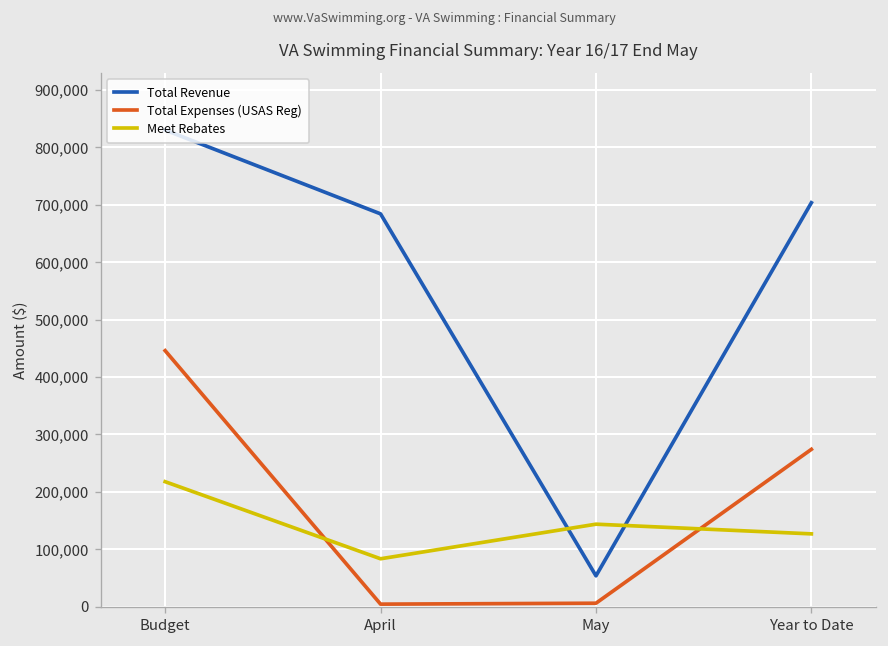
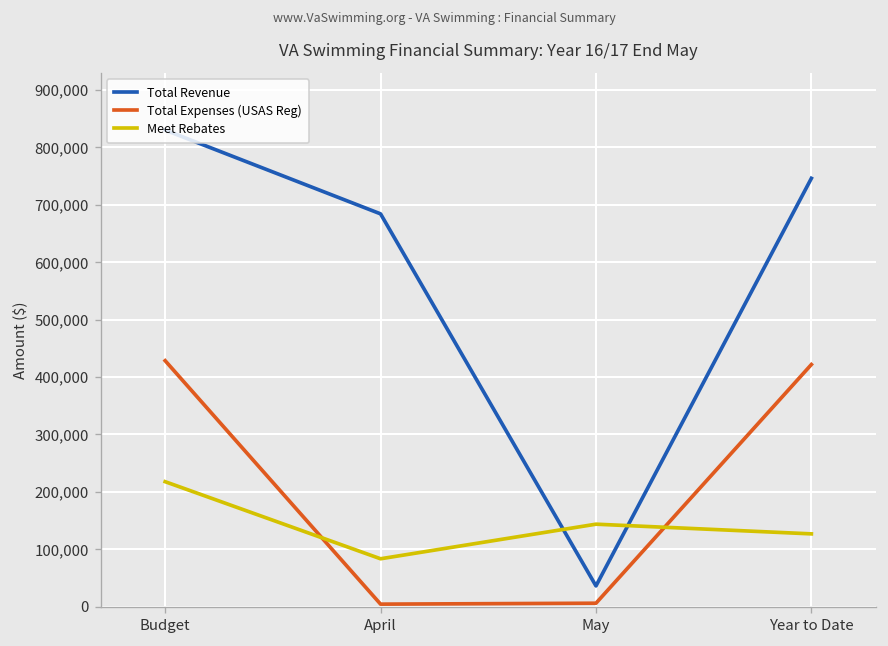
  {
    "Total Revenue": {
      "April": "680,000",
-     "May": "50,000",
-     "Year to Date": "700,000"
+     "May": "40,000",
+     "Year to Date": "750,000"
    },
    "Total Expenses (USAS Reg)": {
-     "Budget": "450,000",
+     "Budget": "430,000",
      "April": "0",
      "May": "10,000",
-     "Year to Date": "270,000"
+     "Year to Date": "420,000"
    },
    "Meet Rebates": {
      "Budget": "220,000",
      "April": "80,000",
      "May": "140,000",
      "Year to Date": "130,000"
    }
  }
